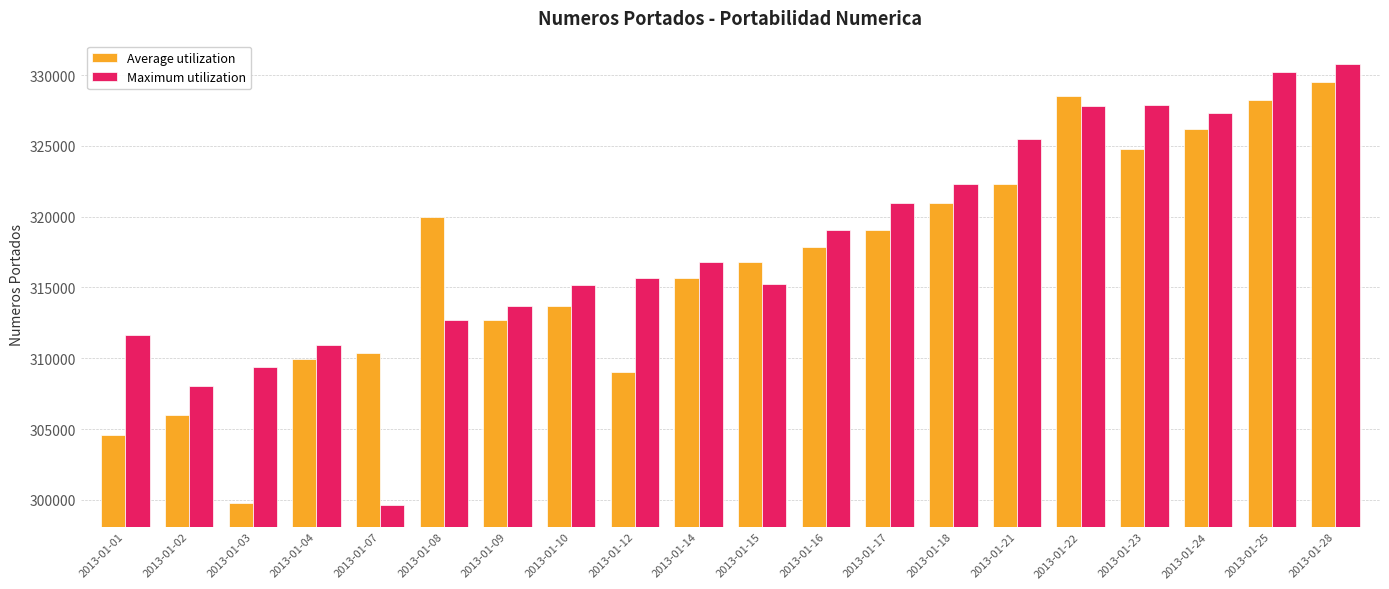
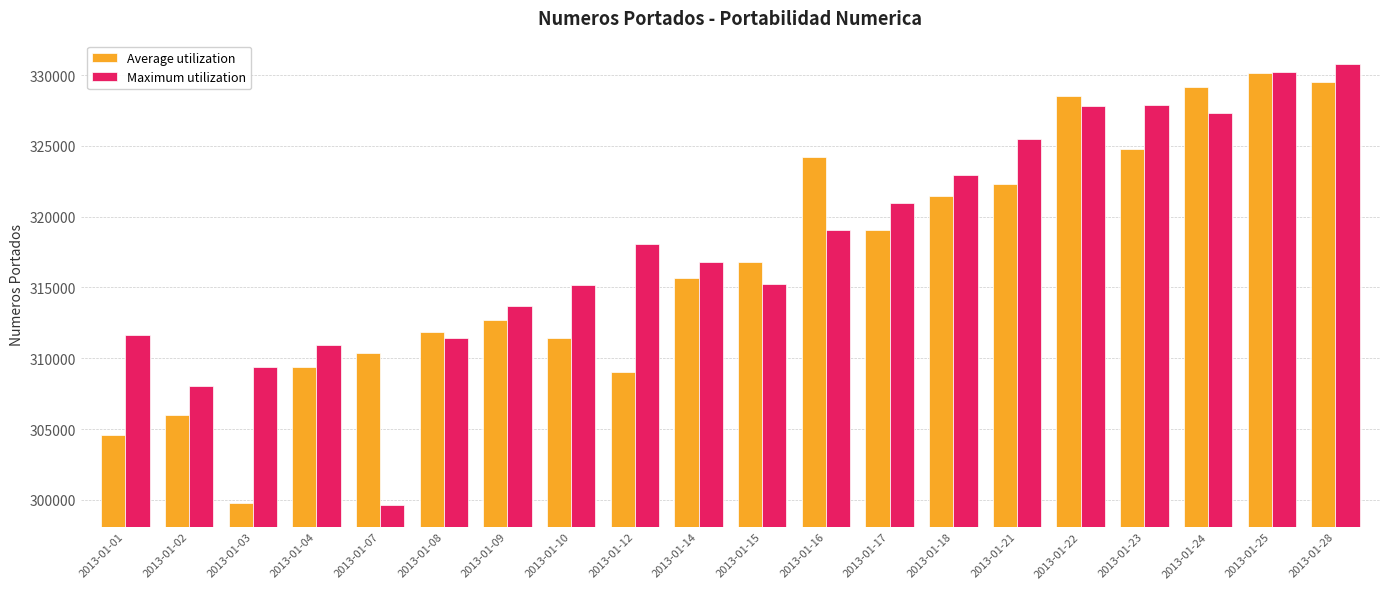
  {
    "Average utilization": {
      "2013-01-01": 304600,
      "2013-01-02": 306000,
      "2013-01-03": 299800,
-     "2013-01-04": 309900,
+     "2013-01-04": 309400,
      "2013-01-07": 310400,
-     "2013-01-08": 320000,
+     "2013-01-08": 311900,
      "2013-01-09": 312700,
-     "2013-01-10": 313700,
+     "2013-01-10": 311500,
      "2013-01-12": 309100,
      "2013-01-14": 315700,
      "2013-01-15": 316800,
-     "2013-01-16": 317900,
+     "2013-01-16": 324200,
      "2013-01-17": 319000,
-     "2013-01-18": 320900,
+     "2013-01-18": 321500,
      "2013-01-21": 322300,
      "2013-01-22": 328500,
      "2013-01-23": 324800,
-     "2013-01-24": 326200,
-     "2013-01-25": 328200,
+     "2013-01-24": 329200,
+     "2013-01-25": 330200,
      "2013-01-28": 329500
    },
    "Maximum utilization": {
      "2013-01-01": 311600,
      "2013-01-02": 308000,
      "2013-01-03": 309400,
      "2013-01-04": 311000,
      "2013-01-07": 299600,
-     "2013-01-08": 312700,
+     "2013-01-08": 311500,
      "2013-01-09": 313700,
      "2013-01-10": 315200,
-     "2013-01-12": 315700,
+     "2013-01-12": 318100,
      "2013-01-14": 316800,
      "2013-01-15": 315200,
      "2013-01-16": 319000,
      "2013-01-17": 320900,
-     "2013-01-18": 322300,
+     "2013-01-18": 323000,
      "2013-01-21": 325500,
      "2013-01-22": 327800,
      "2013-01-23": 327900,
      "2013-01-24": 327300,
      "2013-01-25": 330200,
      "2013-01-28": 330800
    }
  }
